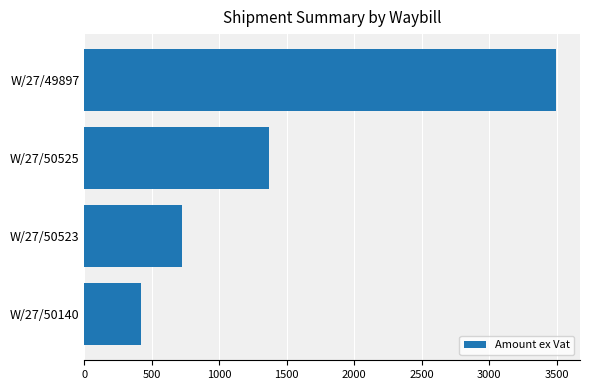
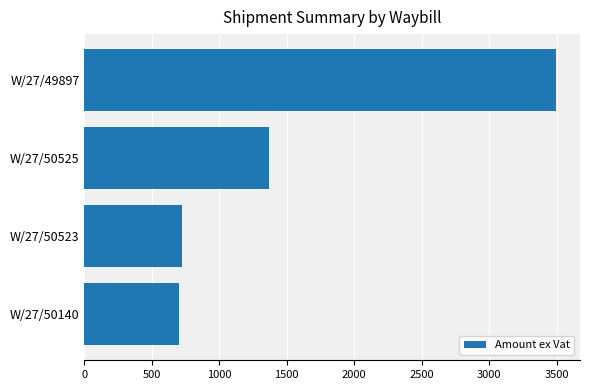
  {
    "W/27/49897": 3500,
    "W/27/50525": 1360,
    "W/27/50523": 730,
-   "W/27/50140": 420
+   "W/27/50140": 700
  }
